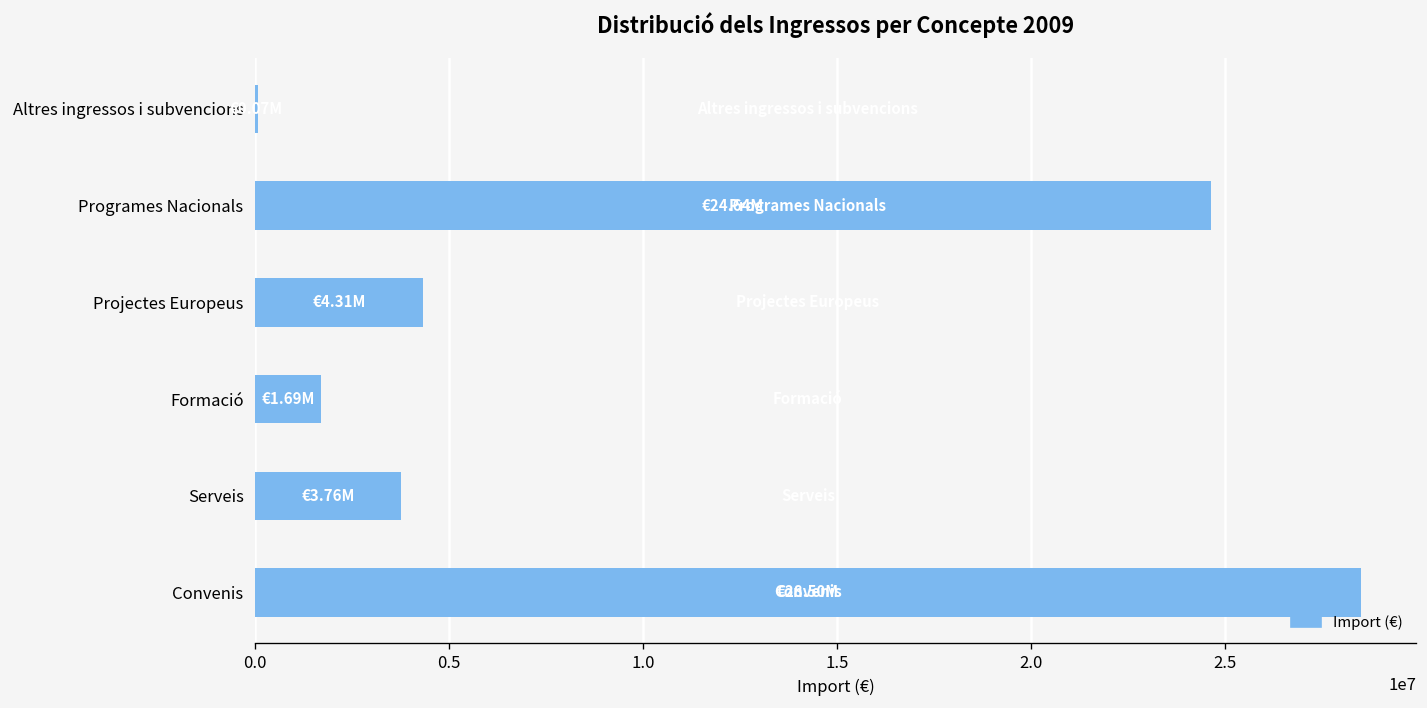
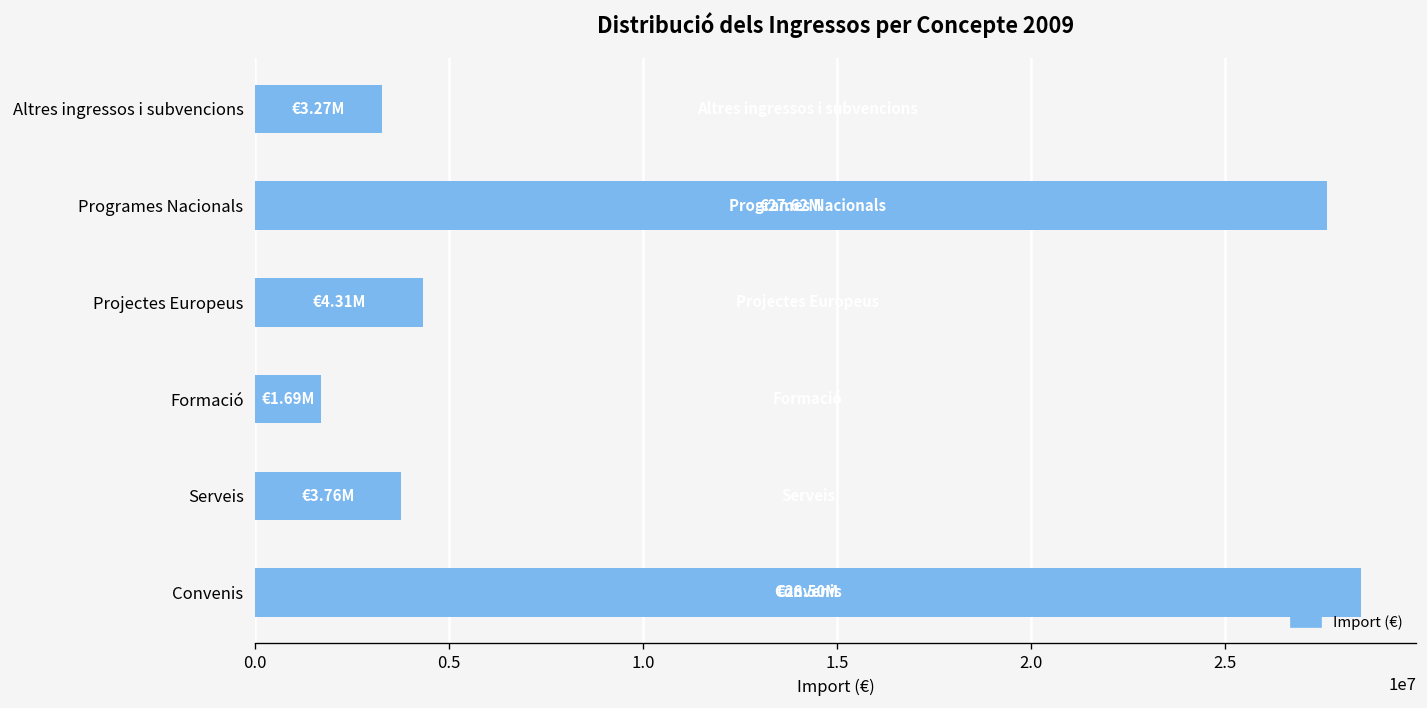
  {
-   "Altres ingressos i subvencions": "100000",
-   "Programes Nacionals": "€24.64M",
+   "Altres ingressos i subvencions": "3300000",
+   "Programes Nacionals": "€27.62M",
    "Projectes Europeus": "€4.31M",
    "Formació": "€1.69M",
    "Serveis": "€3.76M"
  }
